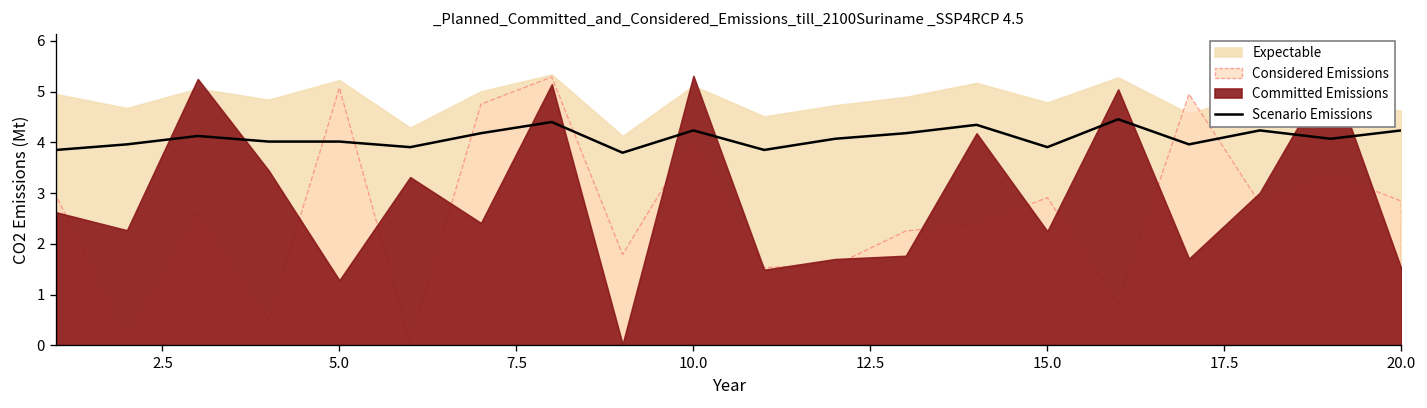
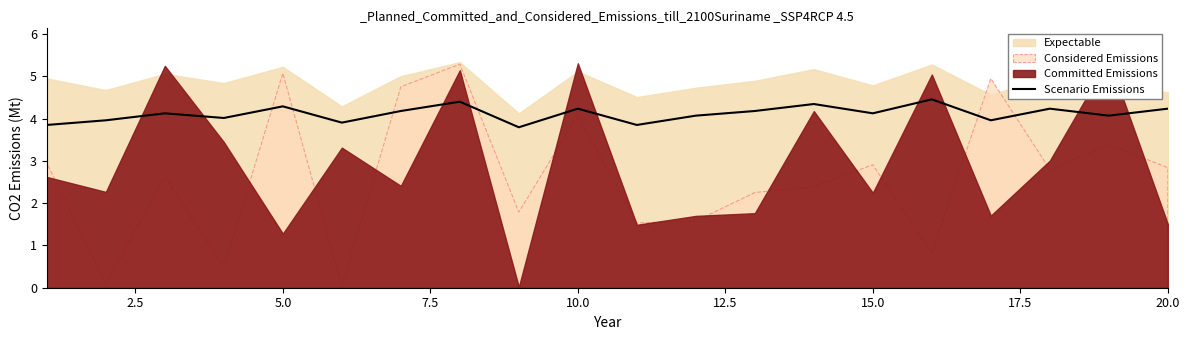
  {
    "Scenario Emissions": {
-     "5.0": 4.0,
+     "5.0": 4.3,
      "10.0": 4.2,
-     "15.0": 3.9,
+     "15.0": 4.1,
      "20.0": 4.2
    },
    "Committed Emissions": {
      "5.0": 1.3,
      "10.0": 5.3,
      "15.0": 2.2,
      "20.0": 1.5
    }
  }
